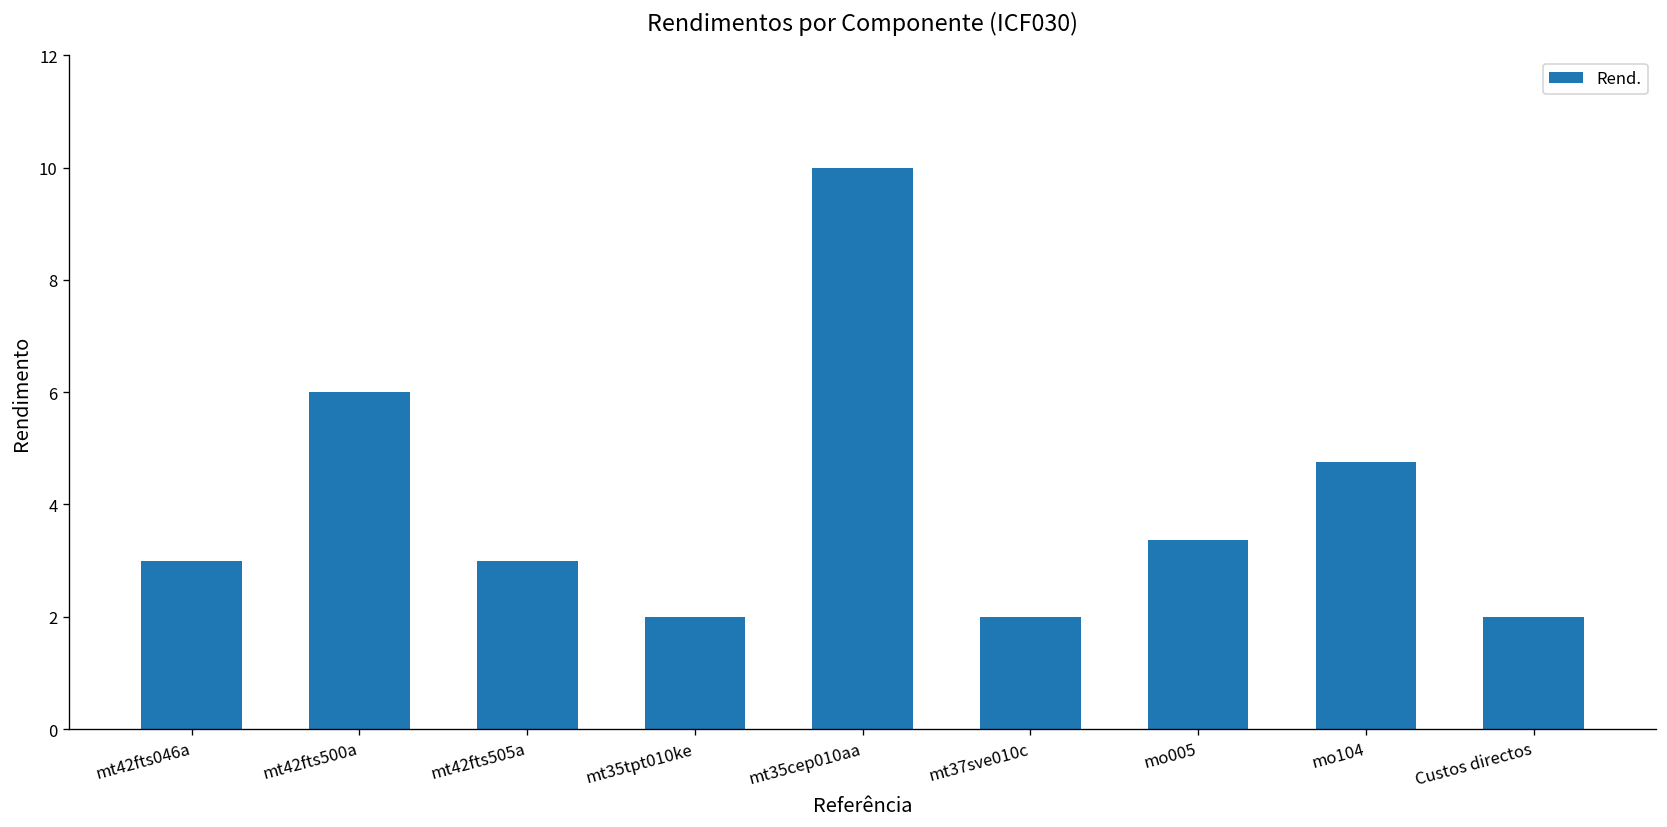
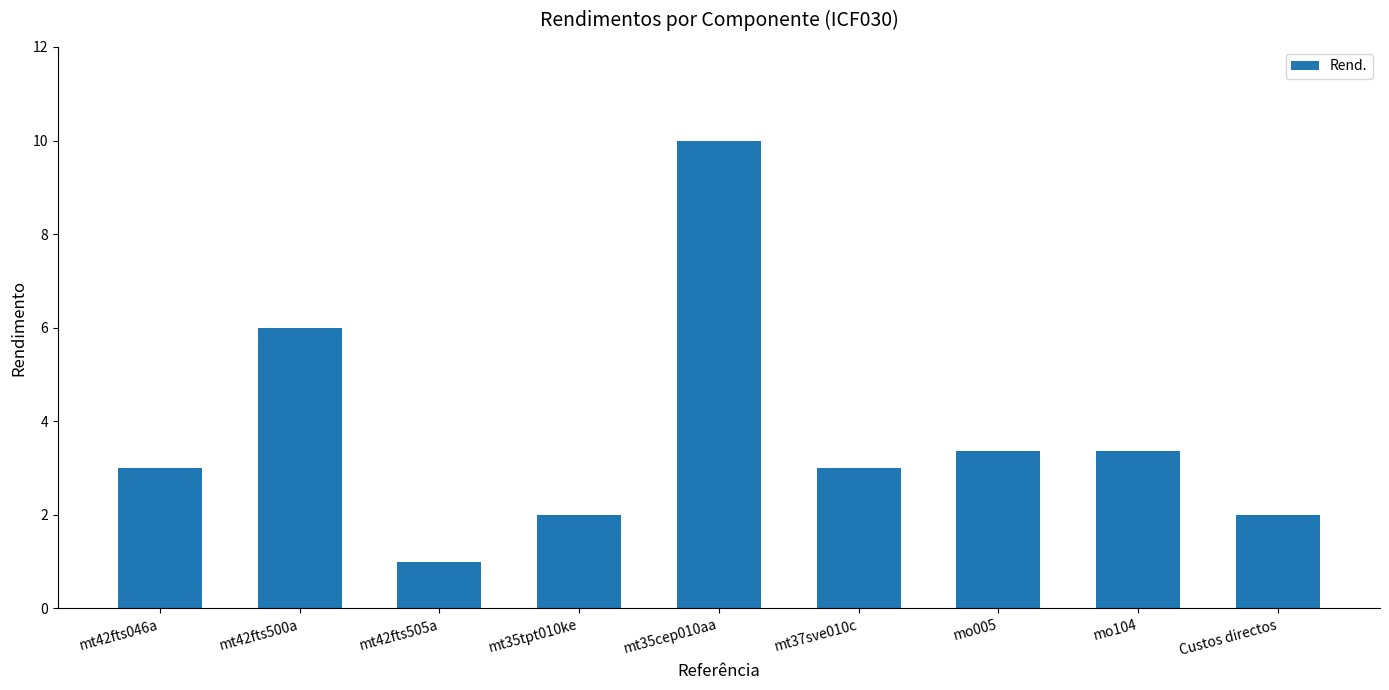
  {
    "mt42fts046a": 3.0,
    "mt42fts500a": 6.0,
-   "mt42fts505a": 3,
+   "mt42fts505a": 1,
    "mt35tpt010ke": 2.0,
    "mt35cep010aa": 10.0,
-   "mt37sve010c": 2,
+   "mt37sve010c": 3,
    "mo005": 3.4,
-   "mo104": 4.8,
+   "mo104": 3.4,
    "Custos directos": 2.0
  }
